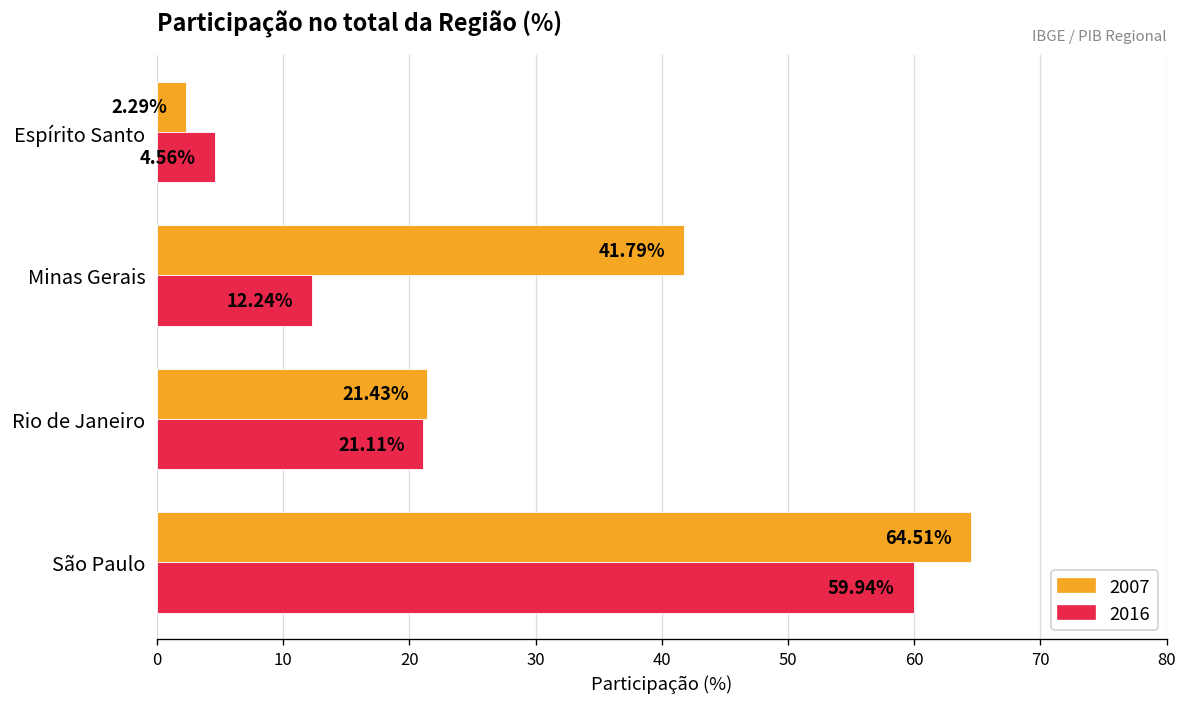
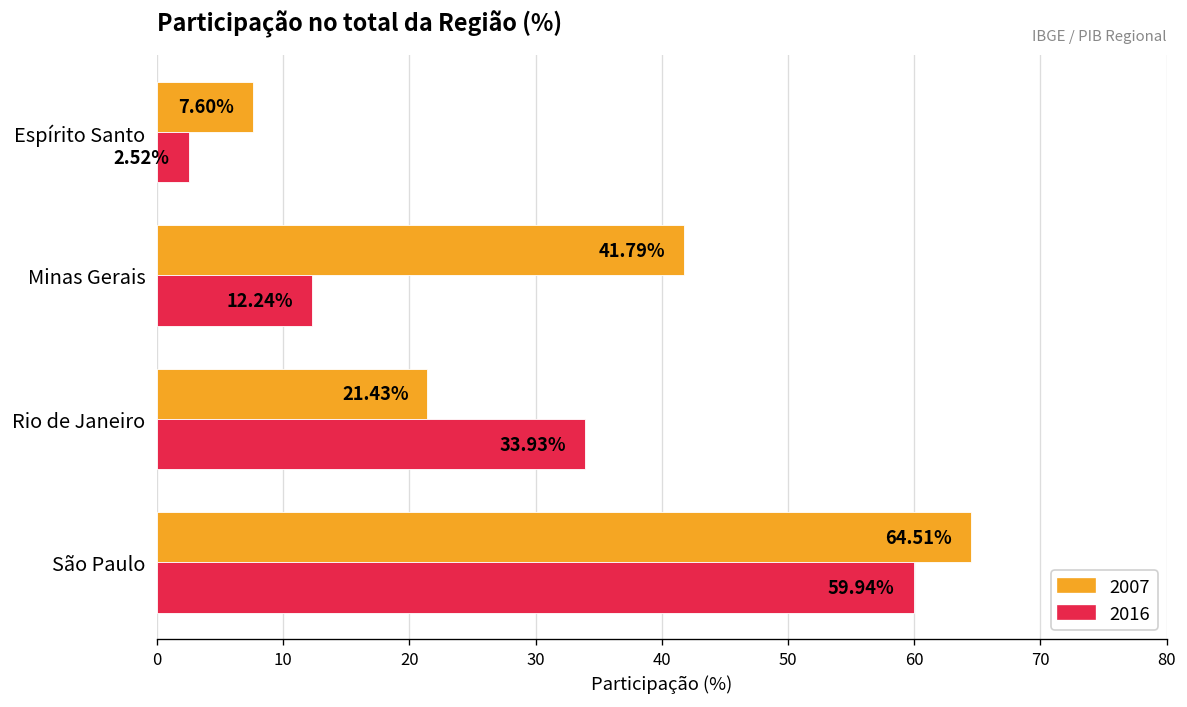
  {
    "2007": {
-     "Espírito Santo": "2.29%",
+     "Espírito Santo": "7.60%",
      "Minas Gerais": "41.79%",
      "Rio de Janeiro": "21.43%",
      "São Paulo": "64.51%"
    },
    "2016": {
-     "Espírito Santo": "4.56%",
+     "Espírito Santo": "2.52%",
      "Minas Gerais": "12.24%",
-     "Rio de Janeiro": "21.11%",
+     "Rio de Janeiro": "33.93%",
      "São Paulo": "59.94%"
    }
  }
